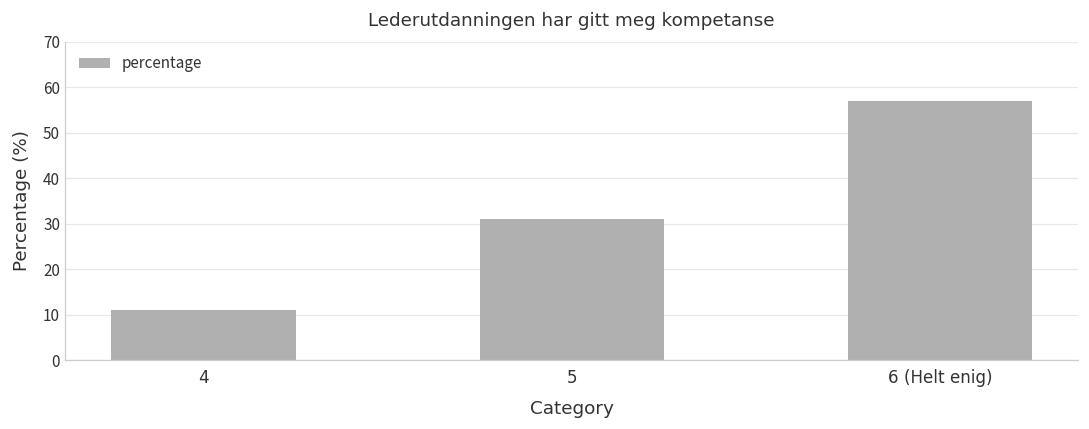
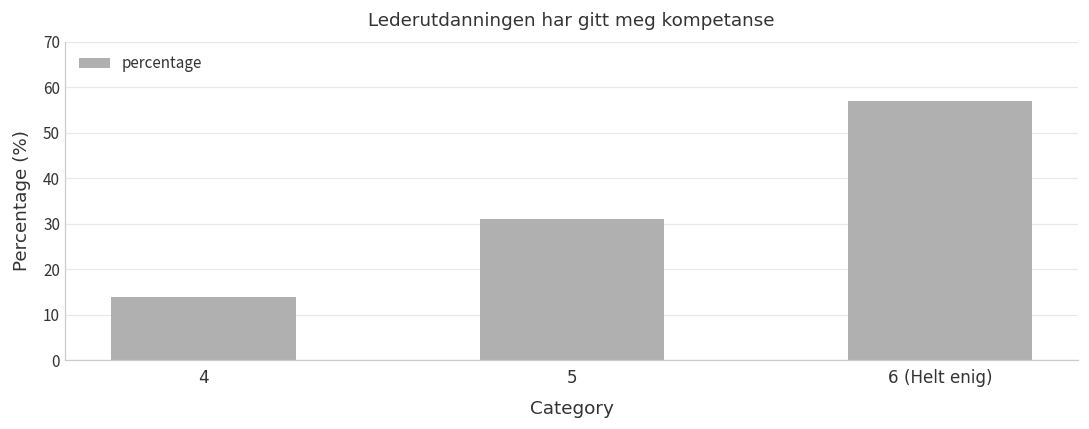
  {
-   "4": 11,
+   "4": 14,
    "5": 31,
    "6 (Helt enig)": 57
  }
